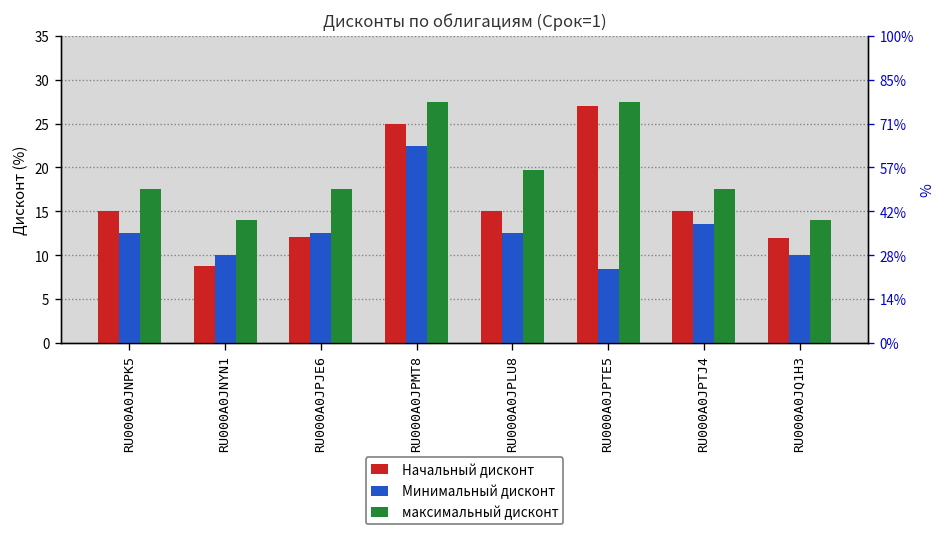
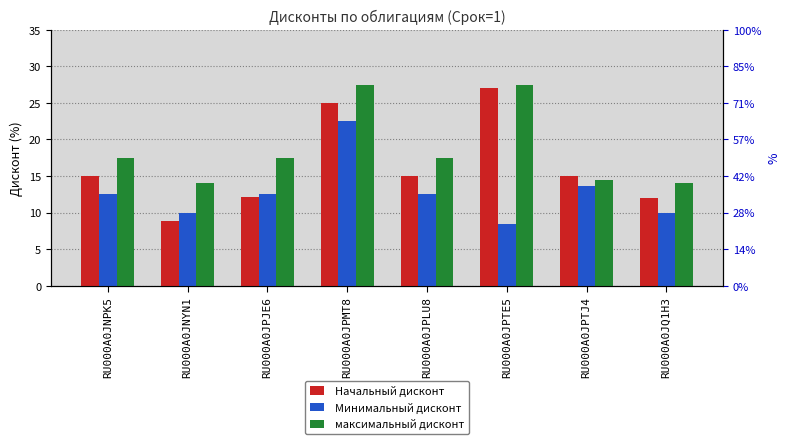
  {
    "Начальный дисконт": {
      "RU000A0JNPK5": 15,
      "RU000A0JNYN1": 9,
      "RU000A0JPJE6": 12,
      "RU000A0JPMT8": 25,
      "RU000A0JPLU8": 15,
      "RU000A0JPTE5": 27,
      "RU000A0JPTJ4": 15,
      "RU000A0JQ1H3": 12
    },
    "Минимальный дисконт": {
      "RU000A0JNPK5": 13,
      "RU000A0JNYN1": 10,
      "RU000A0JPJE6": 13,
      "RU000A0JPMT8": 23,
      "RU000A0JPLU8": 13,
      "RU000A0JPTE5": 8,
      "RU000A0JPTJ4": 14,
      "RU000A0JQ1H3": 10
    },
    "максимальный дисконт": {
      "RU000A0JNPK5": 18,
      "RU000A0JNYN1": 14,
      "RU000A0JPJE6": 18,
      "RU000A0JPMT8": 28,
-     "RU000A0JPLU8": 20,
+     "RU000A0JPLU8": 18,
      "RU000A0JPTE5": 28,
-     "RU000A0JPTJ4": 18,
+     "RU000A0JPTJ4": 15,
      "RU000A0JQ1H3": 14
    }
  }
